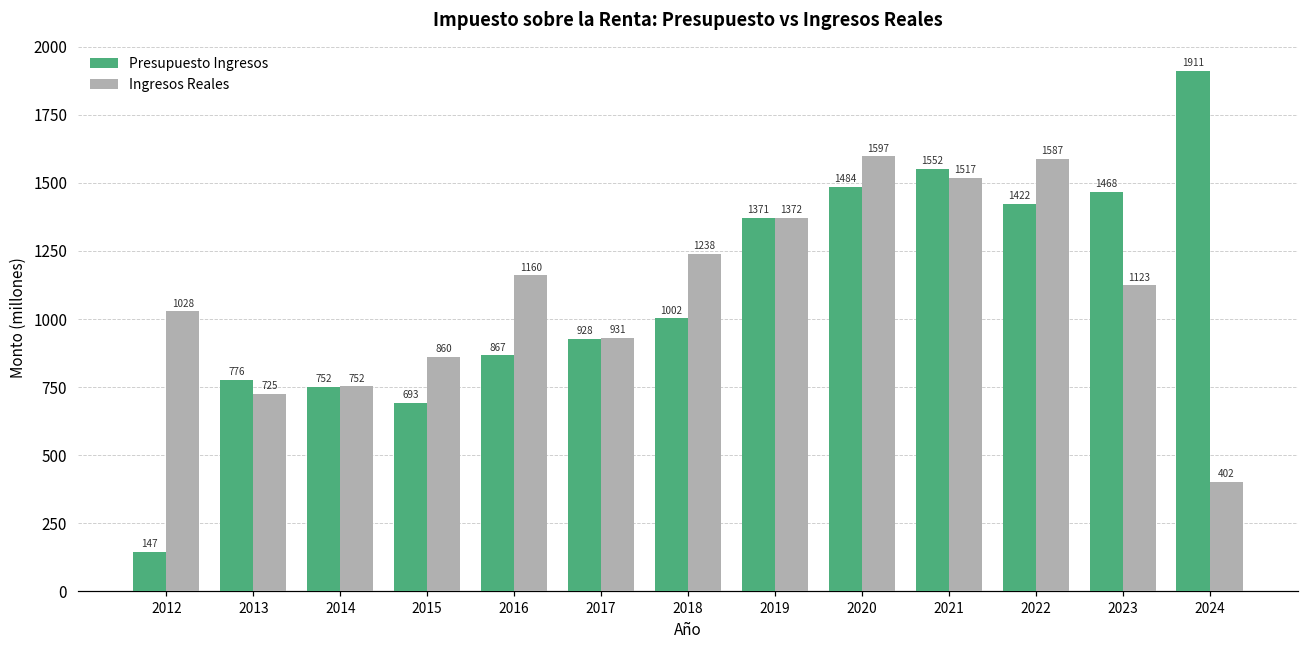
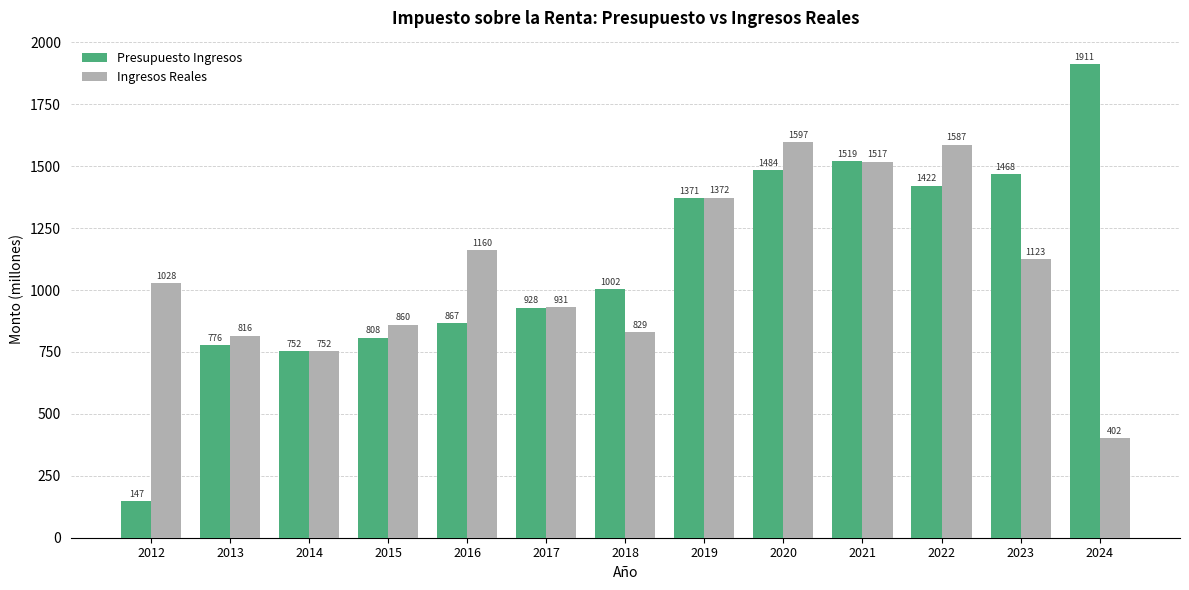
  {
    "Presupuesto Ingresos": {
      "2012": 147,
      "2013": 776,
      "2014": 752,
-     "2015": 693,
+     "2015": 808,
      "2016": 867,
      "2017": 928,
      "2018": 1002,
      "2019": 1371,
      "2020": 1484,
-     "2021": 1552,
+     "2021": 1519,
      "2022": 1422,
      "2023": 1468,
      "2024": 1911
    },
    "Ingresos Reales": {
      "2012": 1028,
-     "2013": 725,
+     "2013": 816,
      "2014": 752,
      "2015": 860,
      "2016": 1160,
      "2017": 931,
-     "2018": 1238,
+     "2018": 829,
      "2019": 1372,
      "2020": 1597,
      "2021": 1517,
      "2022": 1587,
      "2023": 1123,
      "2024": 402
    }
  }
